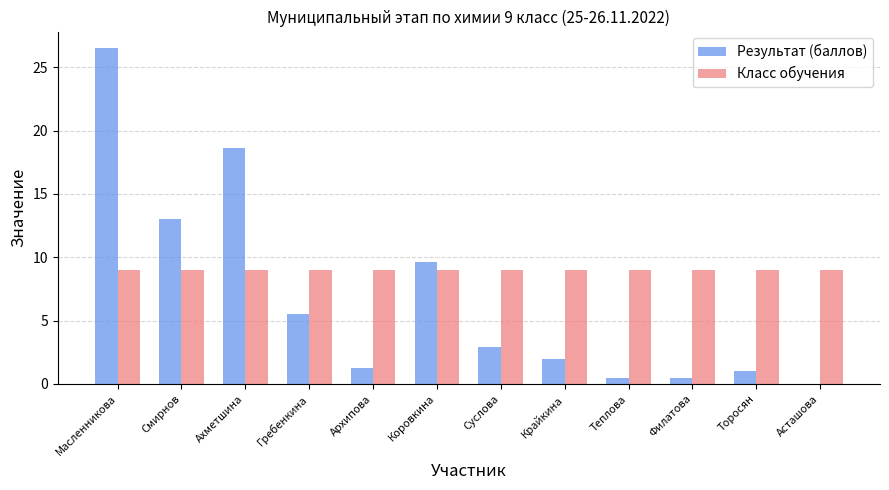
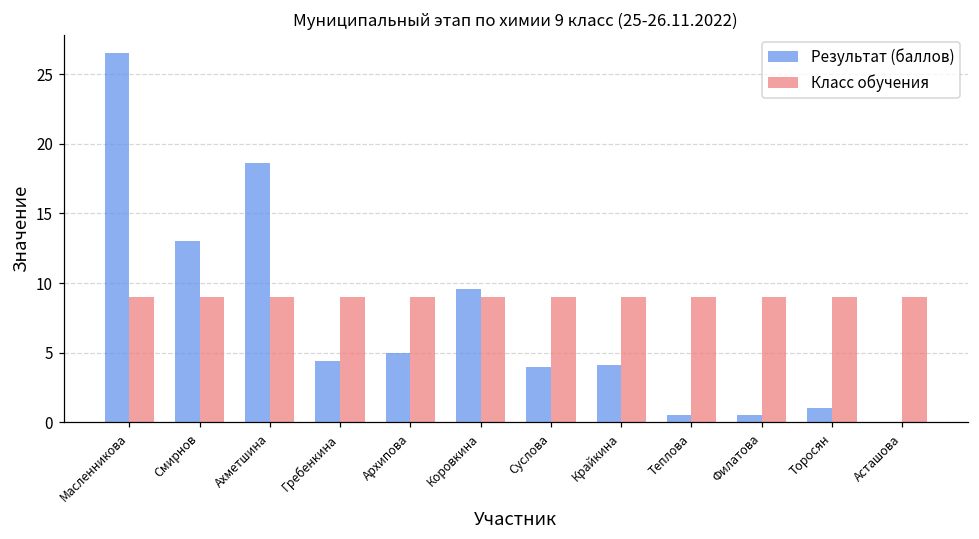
  {
    "Результат (баллов)": {
      "Масленникова": 26.5,
      "Смирнов": 13.0,
      "Ахметшина": 18.6,
-     "Гребенкина": 5.5,
-     "Архипова": 1.3,
+     "Гребенкина": 4.4,
+     "Архипова": 5.0,
      "Коровкина": 9.6,
-     "Суслова": 2.9,
-     "Крайкина": 2.0,
+     "Суслова": 4.0,
+     "Крайкина": 4.1,
      "Теплова": 0.5,
      "Филатова": 0.5,
      "Торосян": 1.0,
      "Асташова": 0.0
    },
    "Класс обучения": {
      "Масленникова": 9.0,
      "Смирнов": 9.0,
      "Ахметшина": 9.0,
      "Гребенкина": 9.0,
      "Архипова": 9.0,
      "Коровкина": 9.0,
      "Суслова": 9.0,
      "Крайкина": 9.0,
      "Теплова": 9.0,
      "Филатова": 9.0,
      "Торосян": 9.0,
      "Асташова": 9.0
    }
  }
